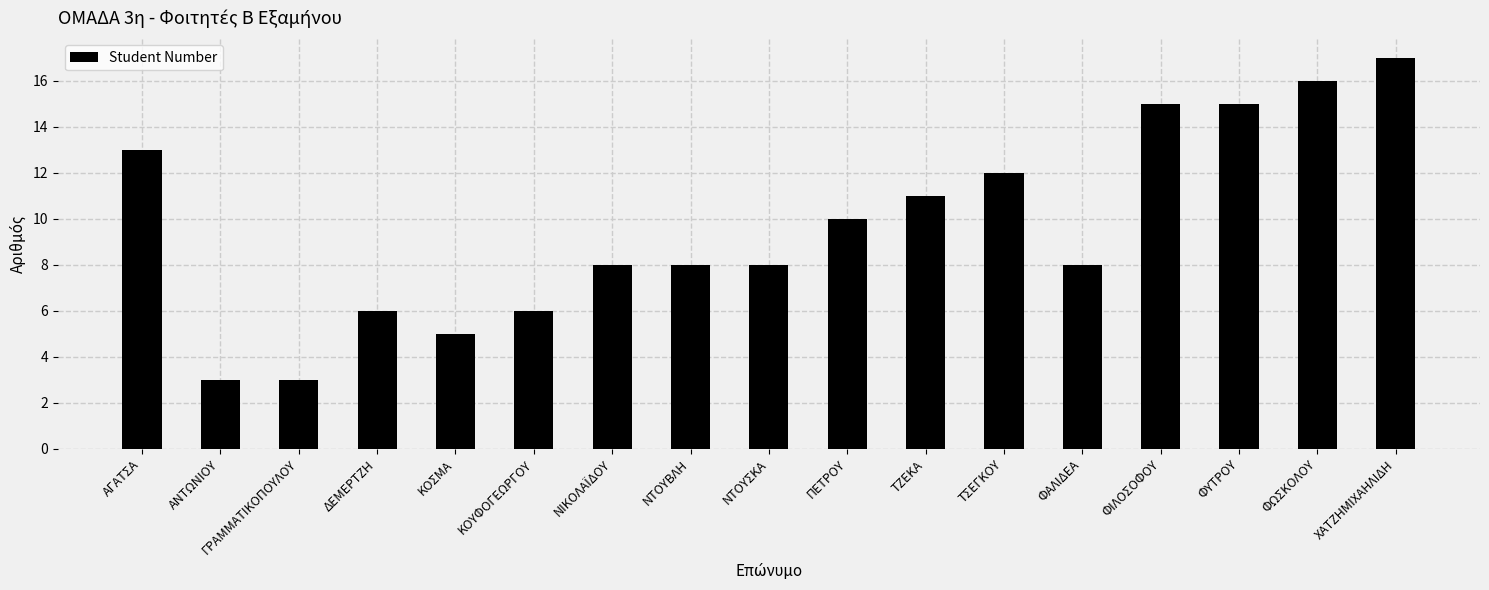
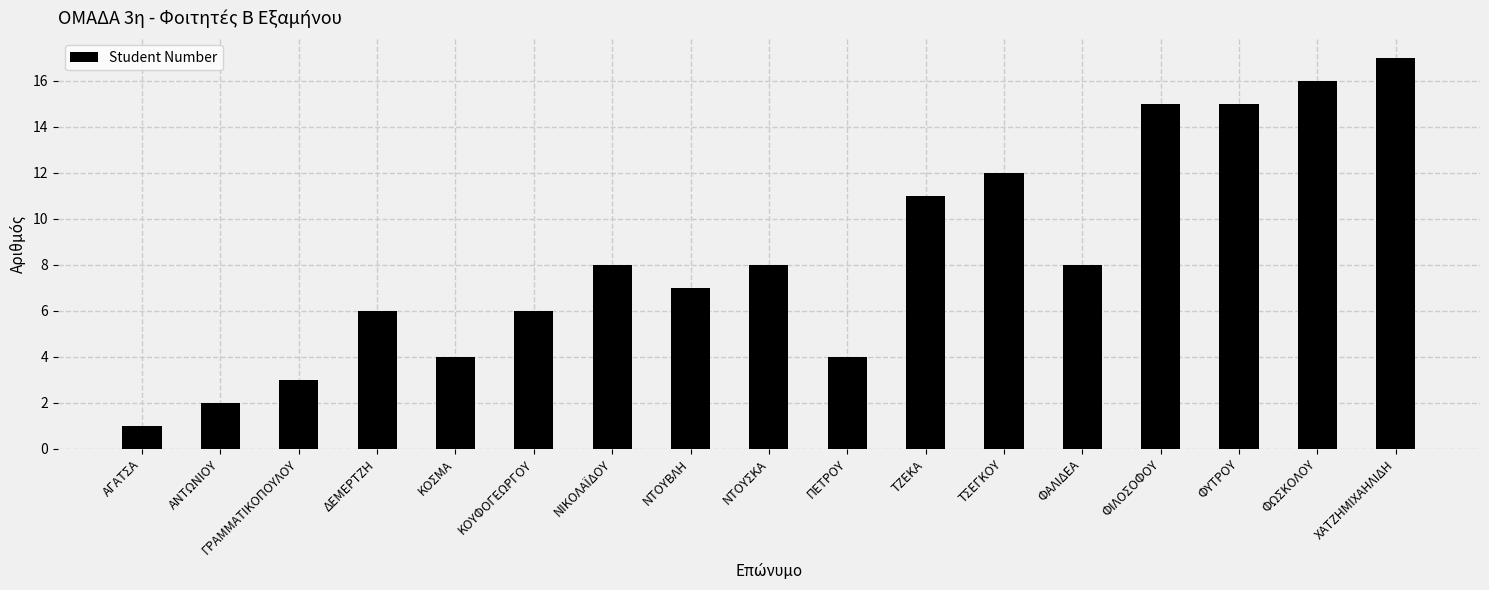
  {
-   "ΑΓΑΤΣΑ": 13,
-   "ΑΝΤΩΝΙΟΥ": 3,
+   "ΑΓΑΤΣΑ": 1,
+   "ΑΝΤΩΝΙΟΥ": 2,
    "ΓΡΑΜΜΑΤΙΚΟΠΟΥΛΟΥ": 3,
    "ΔΕΜΕΡΤΖΗ": 6,
-   "ΚΟΣΜΑ": 5,
+   "ΚΟΣΜΑ": 4,
    "ΚΟΥΦΟΓΕΩΡΓΟΥ": 6,
    "ΝΙΚΟΛΑΪΔΟΥ": 8,
-   "ΝΤΟΥΒΛΗ": 8,
+   "ΝΤΟΥΒΛΗ": 7,
    "ΝΤΟΥΣΚΑ": 8,
-   "ΠΕΤΡΟΥ": 10,
+   "ΠΕΤΡΟΥ": 4,
    "ΤΖΕΚΑ": 11,
    "ΤΣΕΓΚΟΥ": 12,
    "ΦΑΛΙΔΕΑ": 8,
    "ΦΙΛΟΣΟΦΟΥ": 15,
    "ΦΥΤΡΟΥ": 15,
    "ΦΩΣΚΟΛΟΥ": 16,
    "ΧΑΤΖΗΜΙΧΑΗΛΙΔΗ": 17
  }
